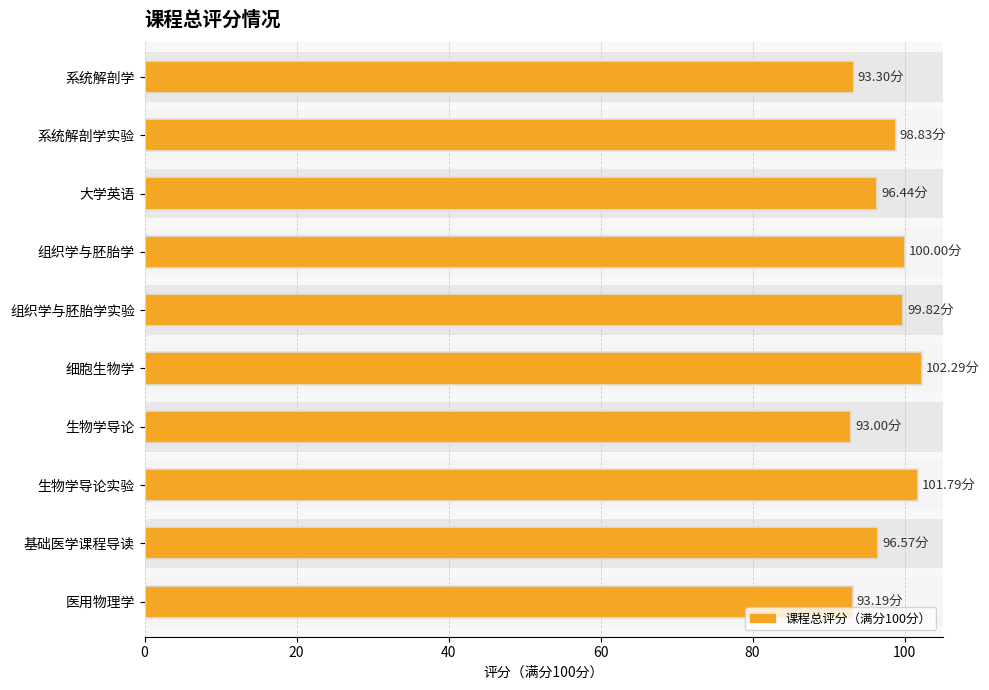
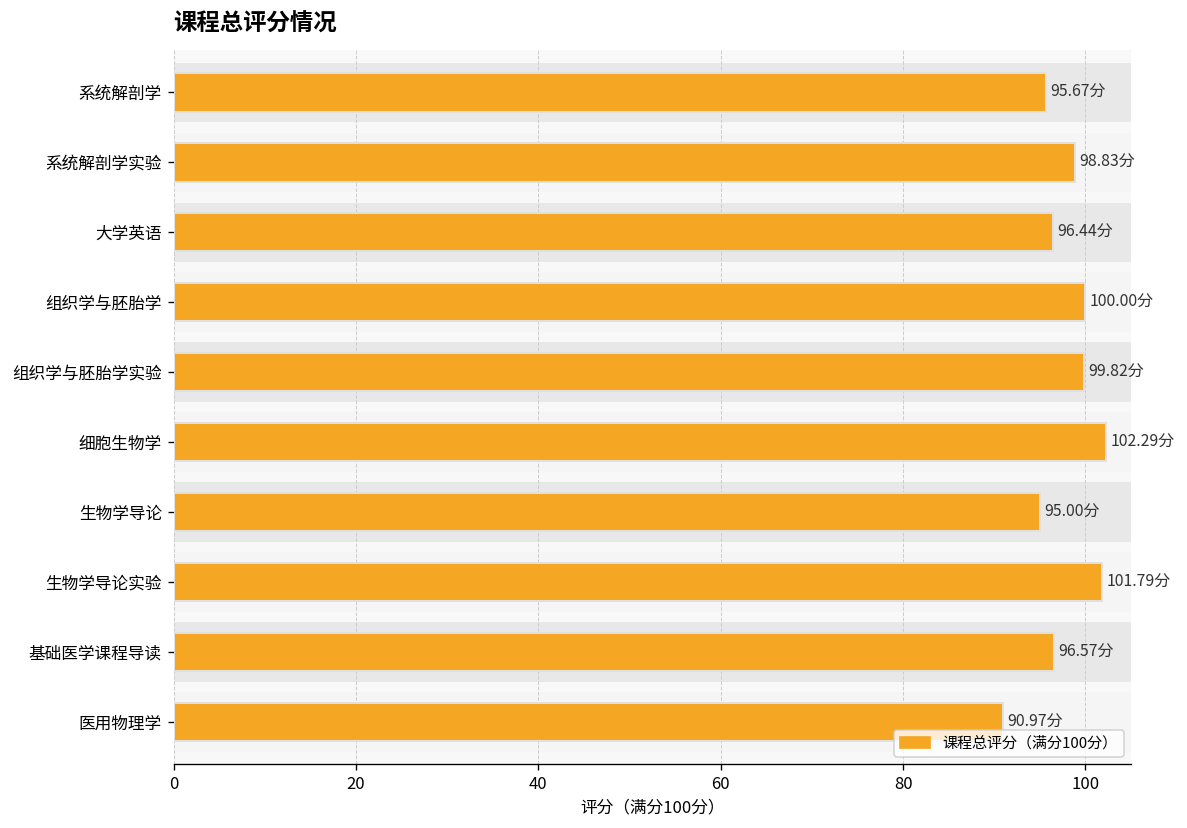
  {
    "课程总评分（满分100分）": {
-     "系统解剖学": "93.30分",
-     "生物学导论": "93.00分",
-     "医用物理学": "93.19分"
+     "系统解剖学": "95.67分",
+     "生物学导论": "95.00分",
+     "医用物理学": "90.97分"
    }
  }
